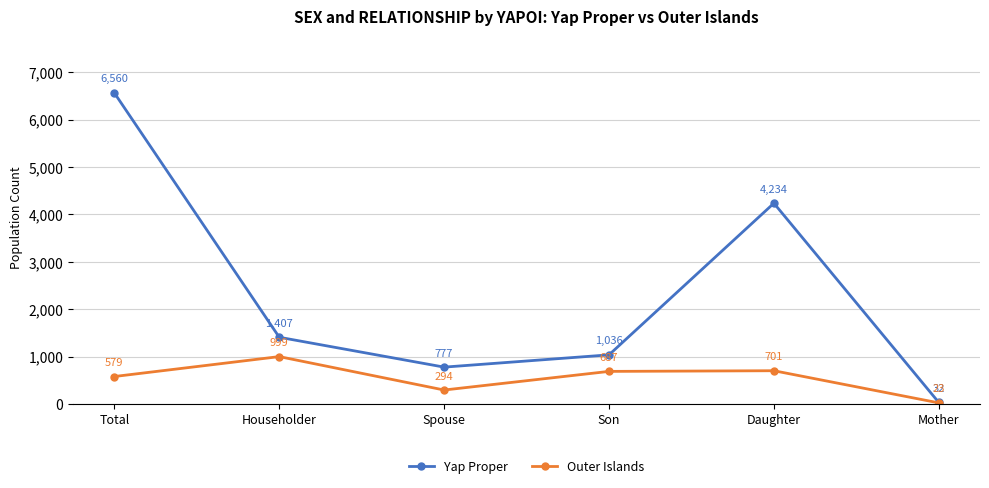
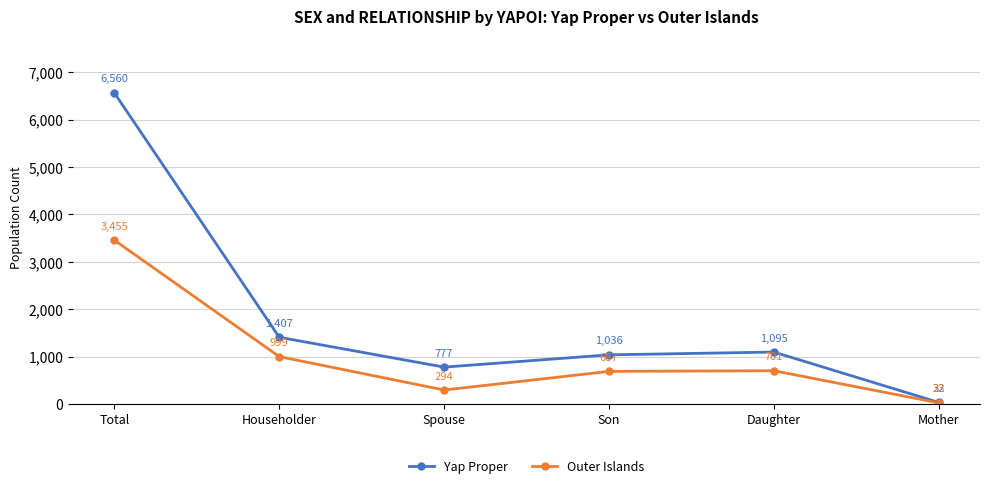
  {
    "Yap Proper": {
      "Total": "6,560",
      "Householder": "1,407",
      "Spouse": "777",
      "Son": "1,036",
-     "Daughter": "4,234"
+     "Daughter": "1,095"
    },
    "Outer Islands": {
-     "Total": "579",
+     "Total": "3,455",
      "Spouse": "294"
    }
  }
